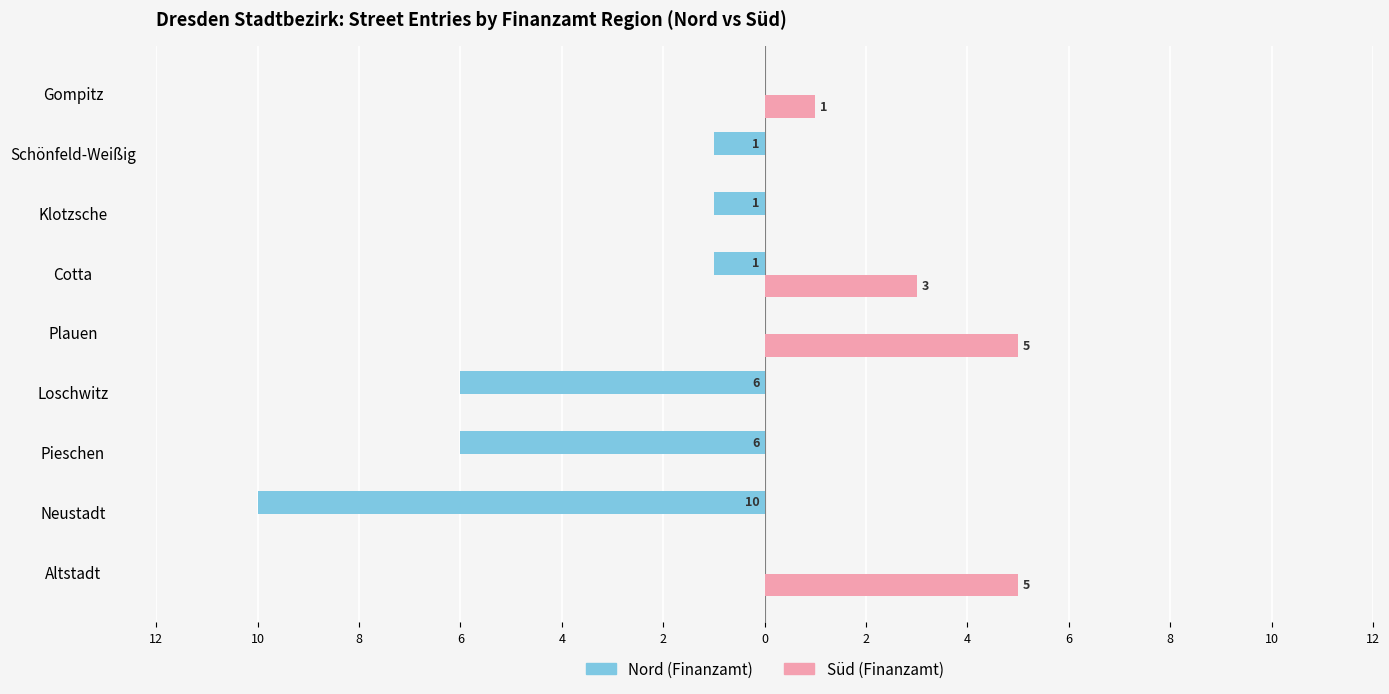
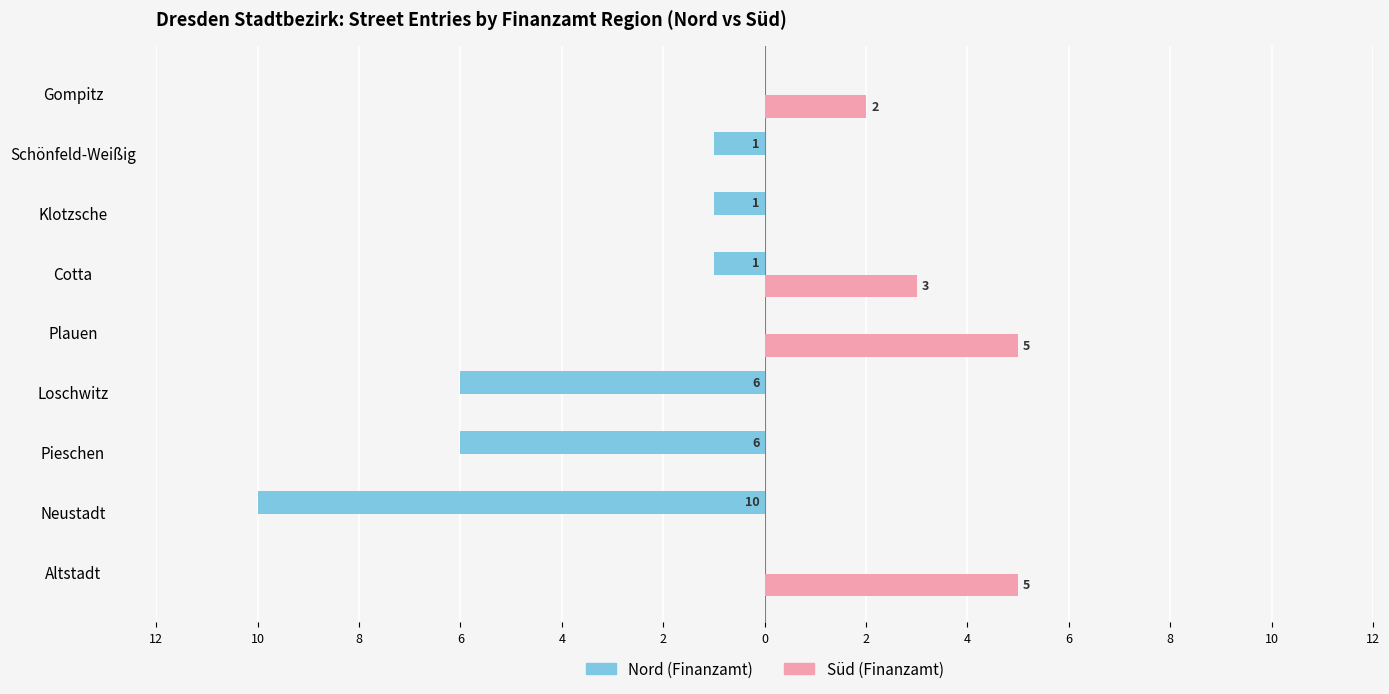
  {
    "Süd (Finanzamt)": {
-     "Gompitz": 1,
+     "Gompitz": 2,
      "Cotta": 3,
      "Plauen": 5,
      "Altstadt": 5
    }
  }
